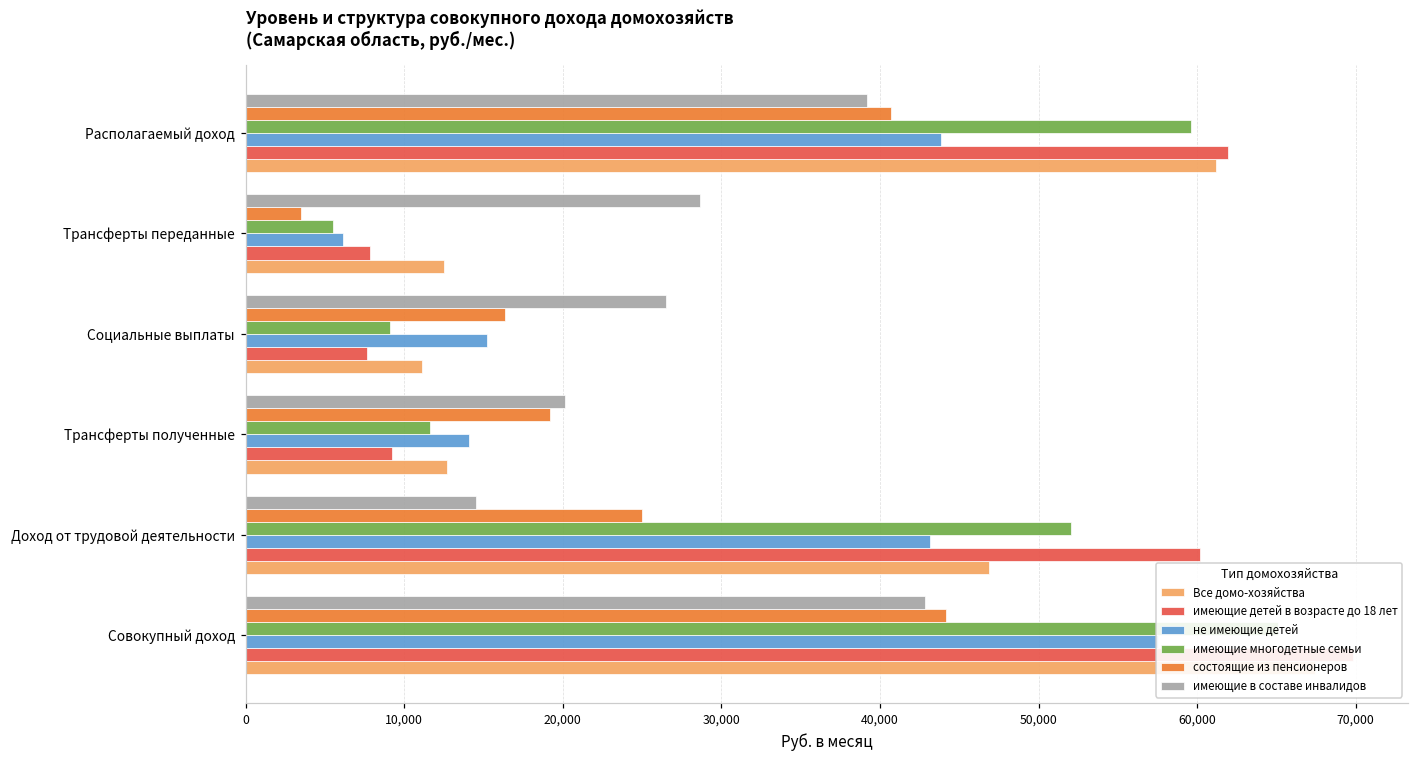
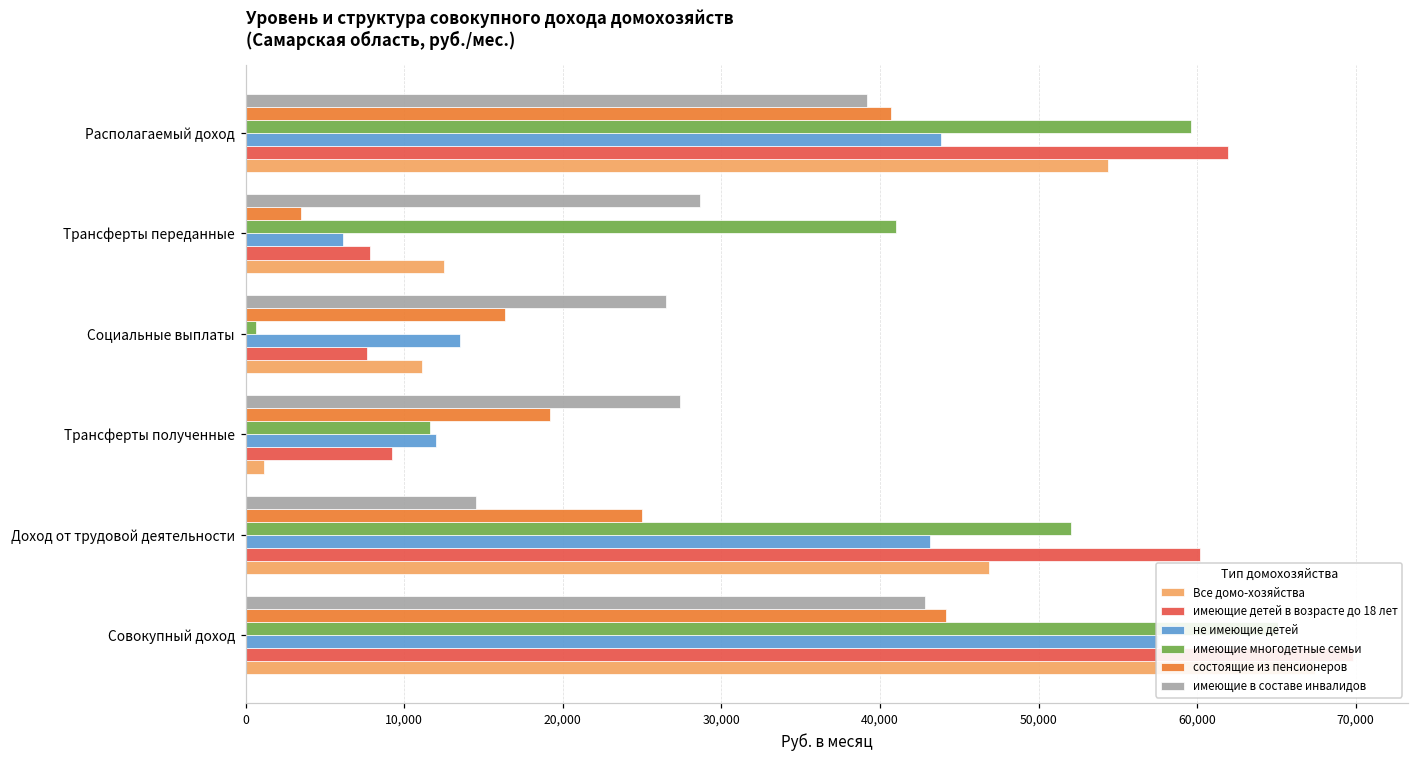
  {
    "Все домо-хозяйства": {
-     "Располагаемый доход": "61,200",
+     "Располагаемый доход": "54,400",
      "Трансферты переданные": "12,500",
      "Социальные выплаты": "11,100",
-     "Трансферты полученные": "12,700",
+     "Трансферты полученные": "1,100",
      "Доход от трудовой деятельности": "46,900"
    },
    "не имеющие детей": {
      "Располагаемый доход": "43,800",
      "Трансферты переданные": "6,200",
-     "Социальные выплаты": "15,200",
-     "Трансферты полученные": "14,100",
+     "Социальные выплаты": "13,500",
+     "Трансферты полученные": "12,000",
      "Доход от трудовой деятельности": "43,200"
    },
    "имеющие многодетные семьи": {
      "Располагаемый доход": "59,600",
-     "Трансферты переданные": "5,500",
-     "Социальные выплаты": "9,100",
+     "Трансферты переданные": "41,000",
+     "Социальные выплаты": "700",
      "Трансферты полученные": "11,600",
      "Доход от трудовой деятельности": "52,100"
    },
    "имеющие в составе инвалидов": {
      "Располагаемый доход": "39,200",
      "Трансферты переданные": "28,600",
      "Социальные выплаты": "26,500",
-     "Трансферты полученные": "20,100",
+     "Трансферты полученные": "27,400",
      "Доход от трудовой деятельности": "14,500",
      "Совокупный доход": "42,800"
    }
  }
